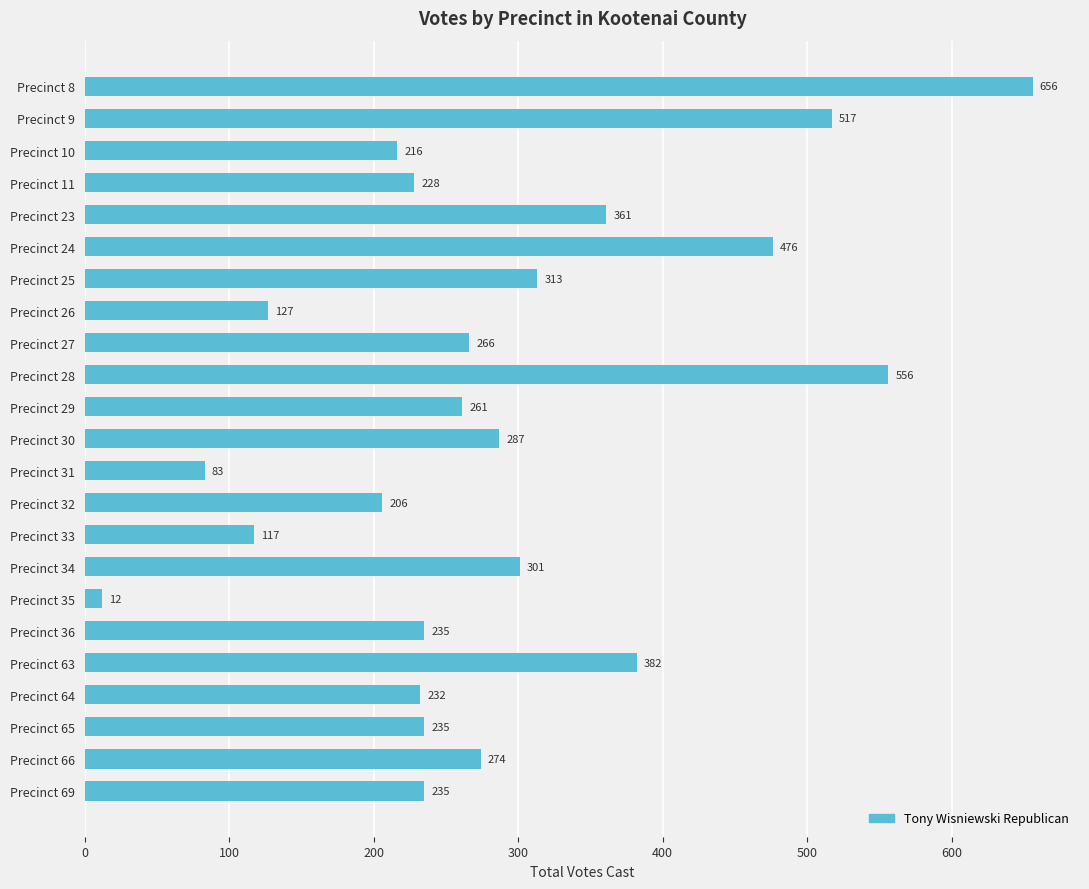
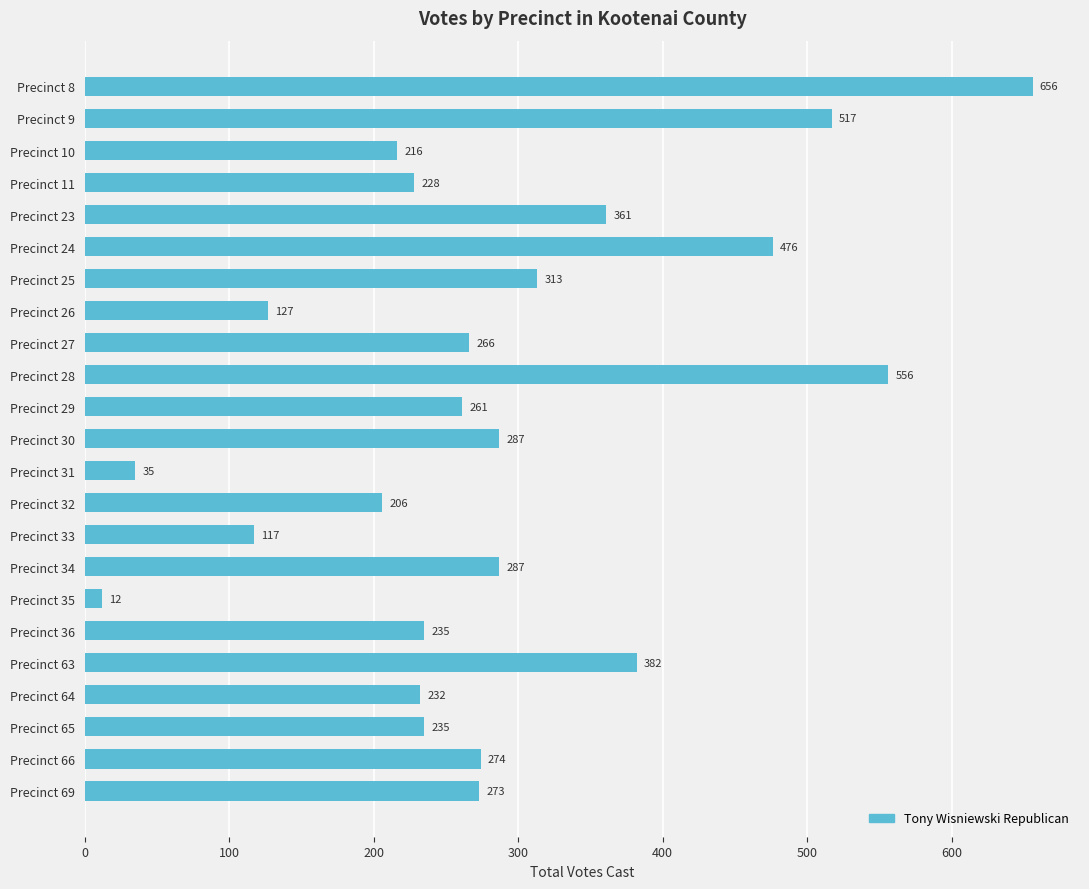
  {
    "Precinct 8": 656,
    "Precinct 9": 517,
    "Precinct 10": 216,
    "Precinct 11": 228,
    "Precinct 23": 361,
    "Precinct 24": 476,
    "Precinct 25": 313,
    "Precinct 26": 127,
    "Precinct 27": 266,
    "Precinct 28": 556,
    "Precinct 29": 261,
    "Precinct 30": 287,
-   "Precinct 31": 83,
+   "Precinct 31": 35,
    "Precinct 32": 206,
    "Precinct 33": 117,
-   "Precinct 34": 301,
+   "Precinct 34": 287,
    "Precinct 35": 12,
    "Precinct 36": 235,
    "Precinct 63": 382,
    "Precinct 64": 232,
    "Precinct 65": 235,
    "Precinct 66": 274,
-   "Precinct 69": 235
+   "Precinct 69": 273
  }
